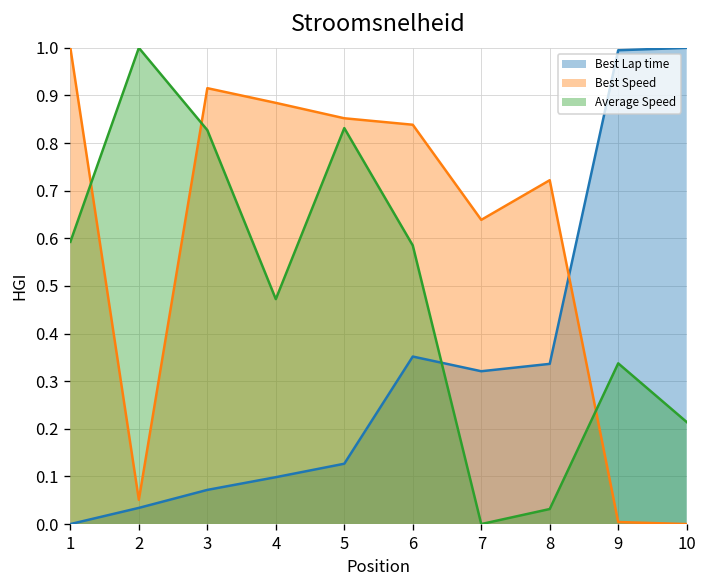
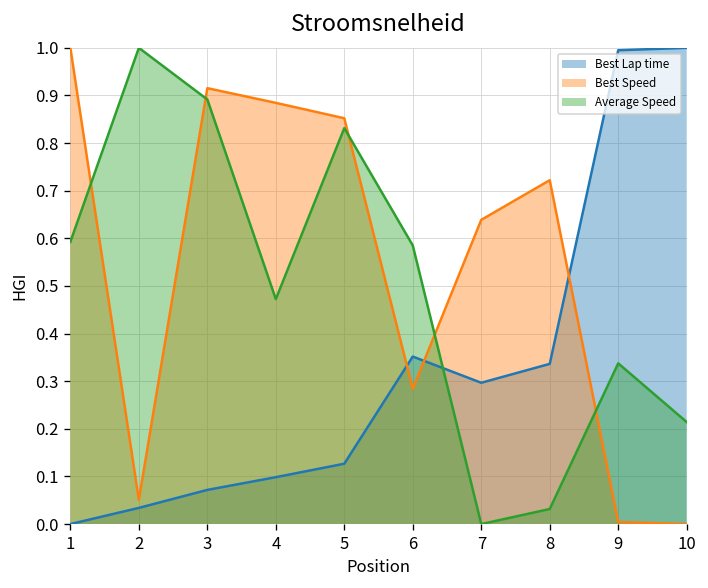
  {
    "Best Lap time": {
      "1": 0.00,
      "2": 0.03,
      "3": 0.07,
      "4": 0.10,
      "5": 0.13,
      "6": 0.35,
-     "7": 0.32,
+     "7": 0.30,
      "8": 0.34,
      "9": 0.99,
      "10": 1.00
    },
    "Best Speed": {
      "1": 1.00,
      "2": 0.05,
      "3": 0.92,
      "4": 0.88,
      "5": 0.85,
-     "6": 0.84,
+     "6": 0.28,
      "7": 0.64,
      "8": 0.72,
      "9": 0.00,
      "10": 0.00
    },
    "Average Speed": {
      "1": 0.59,
      "2": 1.00,
-     "3": 0.83,
+     "3": 0.89,
      "4": 0.47,
      "5": 0.83,
      "6": 0.59,
      "7": 0.00,
      "8": 0.03,
      "9": 0.34,
      "10": 0.21
    }
  }
